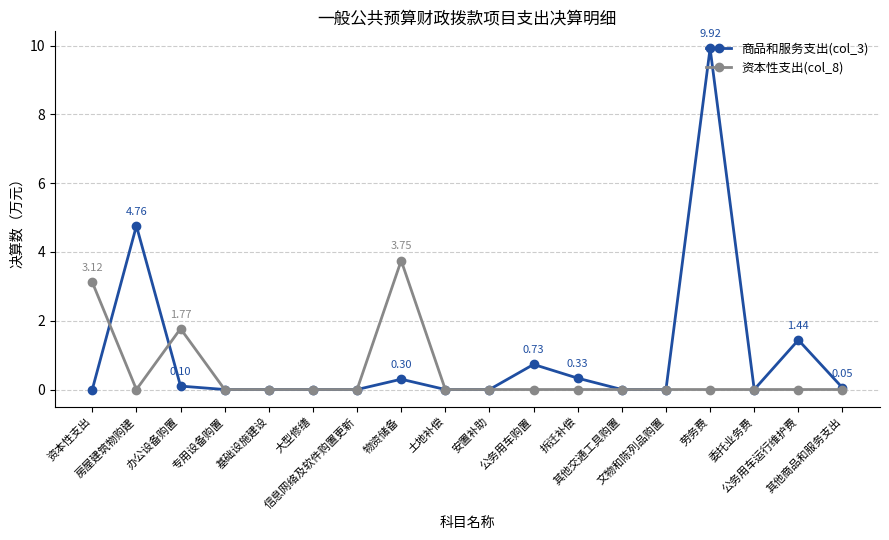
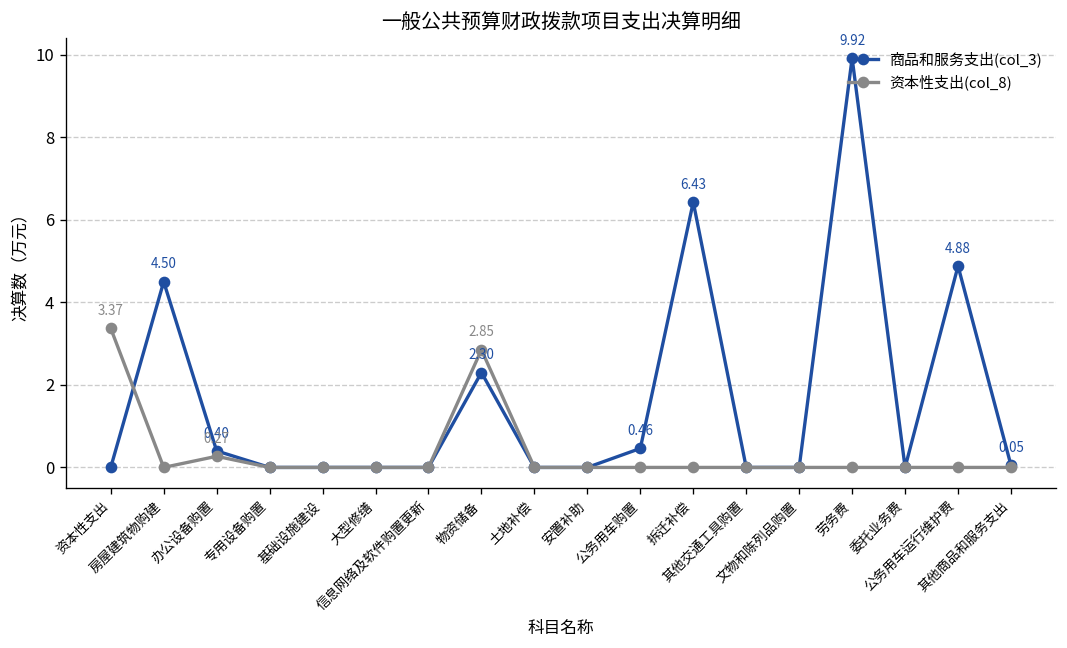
  {
    "商品和服务支出(col_3)": {
-     "房屋建筑物购建": 4.76,
-     "办公设备购置": 0.10,
-     "物资储备": 0.30,
-     "公务用车购置": 0.73,
-     "拆迁补偿": 0.33,
+     "房屋建筑物购建": 4.50,
+     "办公设备购置": 0.40,
+     "物资储备": 2.30,
+     "公务用车购置": 0.46,
+     "拆迁补偿": 6.43,
      "劳务费": 9.92,
-     "公务用车运行维护费": 1.44
+     "公务用车运行维护费": 4.88
    },
    "资本性支出(col_8)": {
-     "资本性支出": 3.12,
-     "办公设备购置": 1.77,
-     "物资储备": 3.75
+     "资本性支出": 3.37,
+     "办公设备购置": 0.27,
+     "物资储备": 2.85
    }
  }
